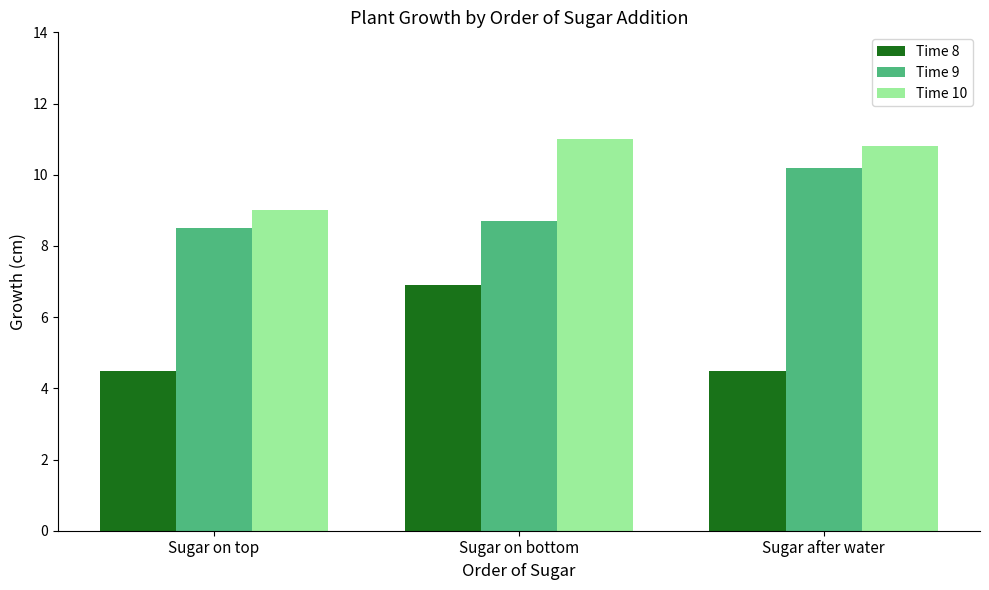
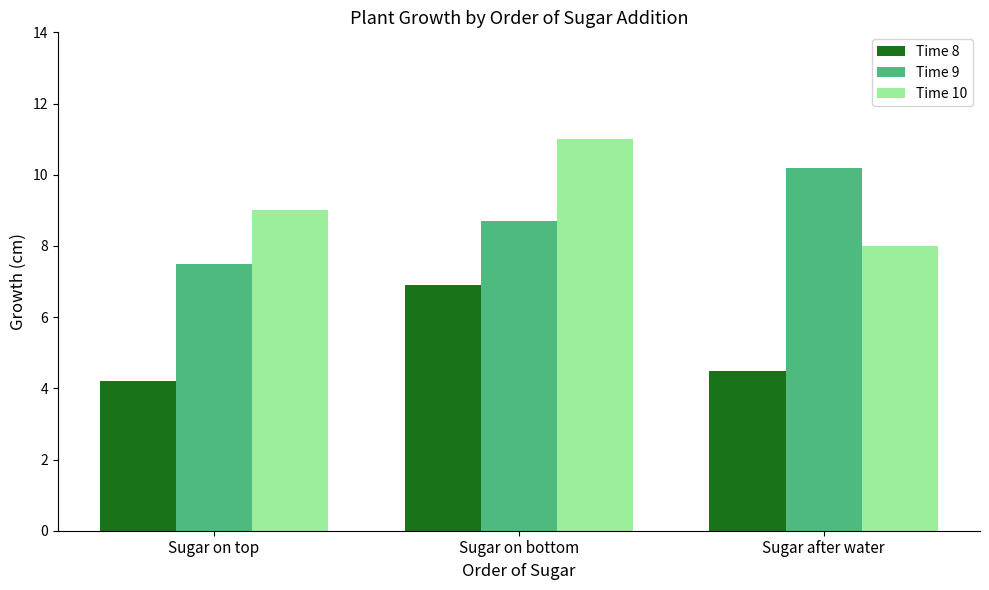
  {
    "Time 8": {
-     "Sugar on top": 4.5,
+     "Sugar on top": 4.2,
      "Sugar on bottom": 6.9,
      "Sugar after water": 4.5
    },
    "Time 9": {
-     "Sugar on top": 8.5,
+     "Sugar on top": 7.5,
      "Sugar on bottom": 8.7,
      "Sugar after water": 10.2
    },
    "Time 10": {
      "Sugar on top": 9.0,
      "Sugar on bottom": 11.0,
-     "Sugar after water": 10.8
+     "Sugar after water": 8.0
    }
  }
